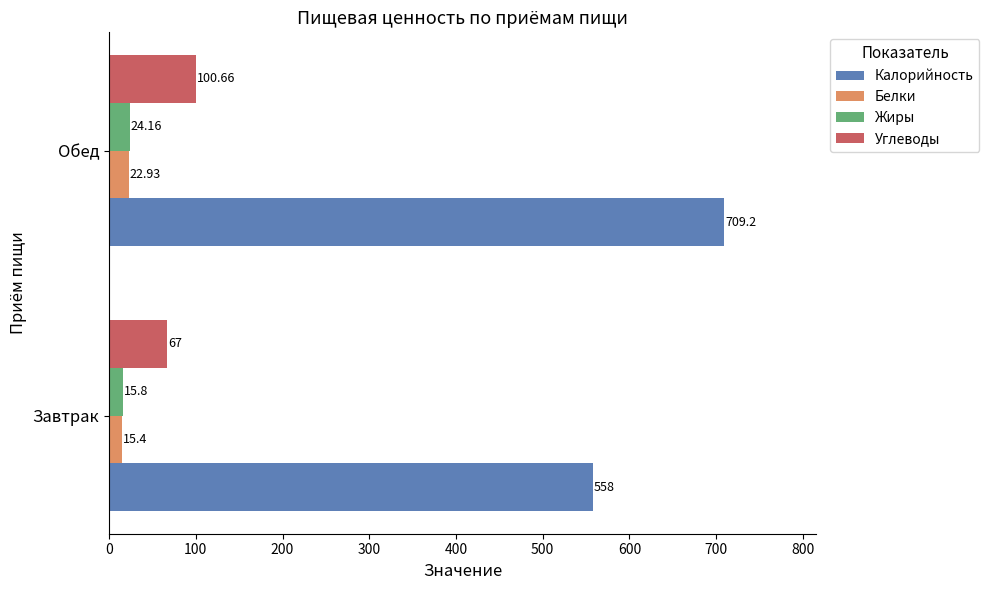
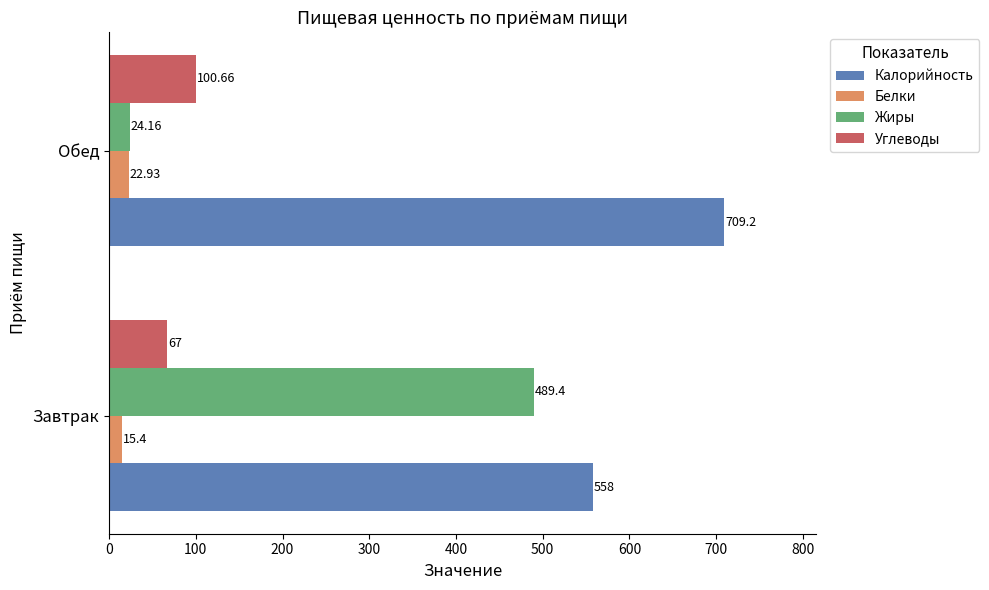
  {
    "Калорийность": {
      "Обед": 709.2,
      "Завтрак": 558
    },
    "Жиры": {
      "Обед": 24.16,
-     "Завтрак": 15.8
+     "Завтрак": 489.4
    }
  }
